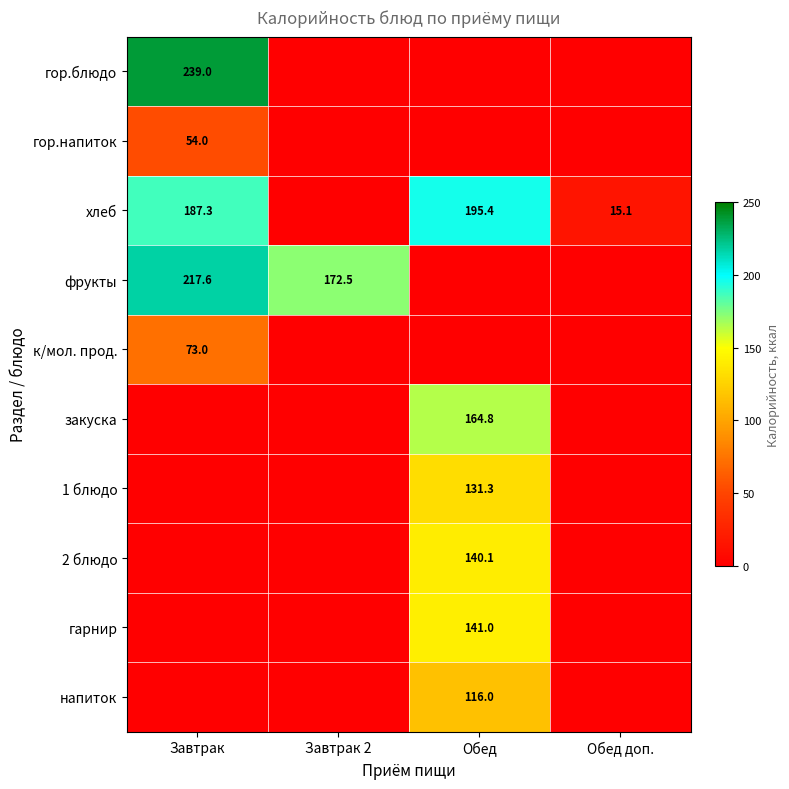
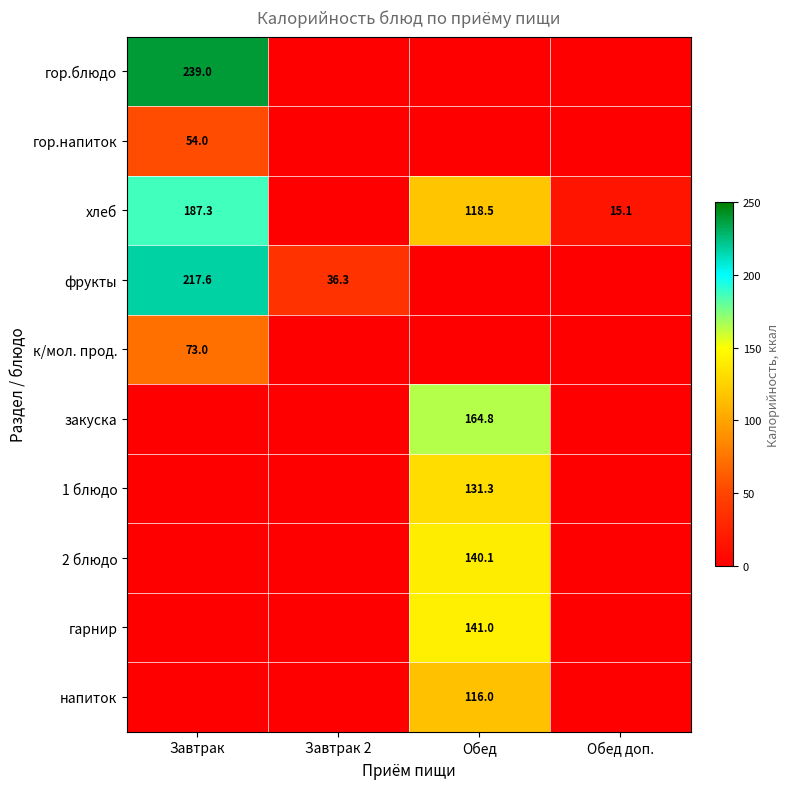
  {
    "гор.блюдо": {
      "Завтрак": 239.0
    },
    "гор.напиток": {
      "Завтрак": 54.0
    },
    "хлеб": {
      "Завтрак": 187.3,
-     "Обед": 195.4,
+     "Обед": 118.5,
      "Обед доп.": 15.1
    },
    "фрукты": {
      "Завтрак": 217.6,
-     "Завтрак 2": 172.5
+     "Завтрак 2": 36.3
    },
    "к/мол. прод.": {
      "Завтрак": 73.0
    },
    "закуска": {
      "Обед": 164.8
    },
    "1 блюдо": {
      "Обед": 131.3
    },
    "2 блюдо": {
      "Обед": 140.1
    },
    "гарнир": {
      "Обед": 141.0
    },
    "напиток": {
      "Обед": 116.0
    }
  }
